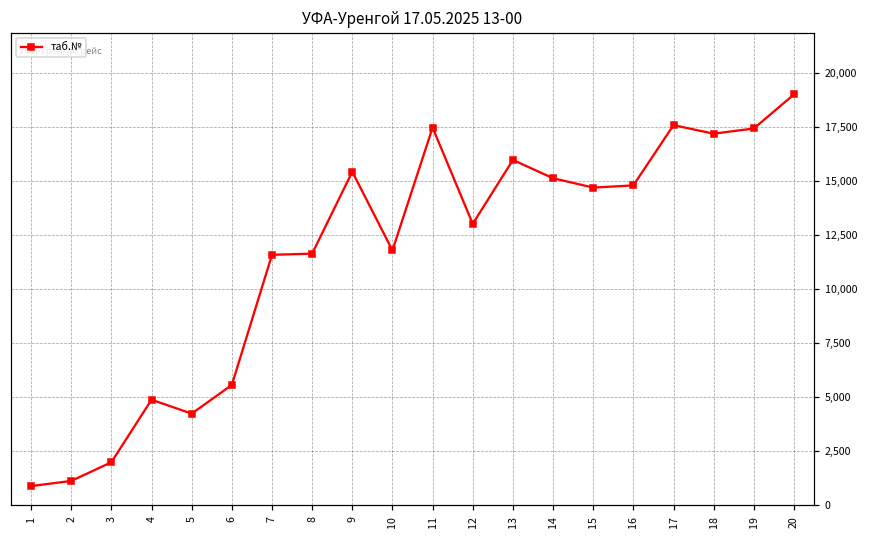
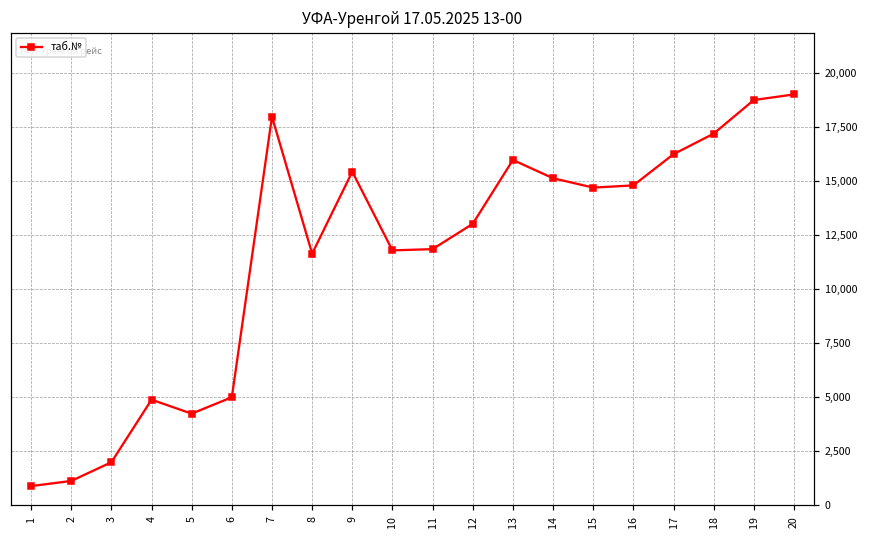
  {
    "1": "900",
    "2": "1,100",
    "3": "2,000",
    "4": "4,900",
    "5": "4,200",
-   "6": "5,600",
-   "7": "11,600",
+   "6": "5,000",
+   "7": "18,000",
    "8": "11,600",
    "9": "15,400",
    "10": "11,800",
-   "11": "17,500",
+   "11": "11,800",
    "12": "13,000",
    "13": "16,000",
    "14": "15,100",
    "15": "14,700",
    "16": "14,800",
-   "17": "17,600",
+   "17": "16,200",
    "18": "17,200",
-   "19": "17,400",
+   "19": "18,700",
    "20": "19,000"
  }
